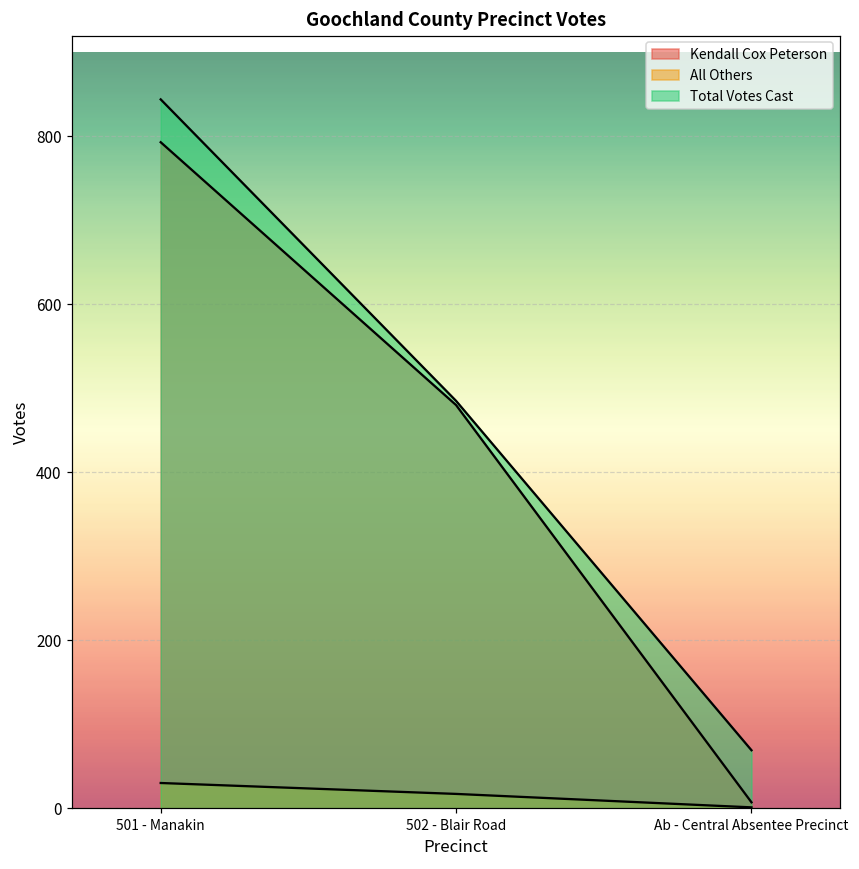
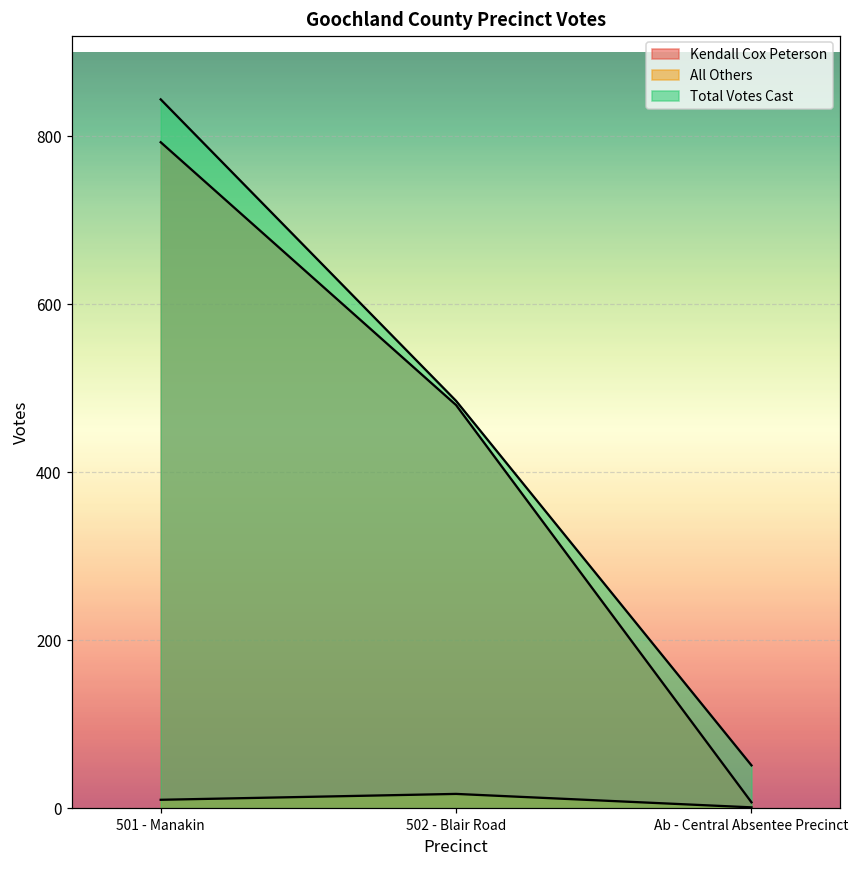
  {
    "Kendall Cox Peterson": {
      "501 - Manakin": 790,
      "502 - Blair Road": 480,
      "Ab - Central Absentee Precinct": 10
    },
    "All Others": {
-     "501 - Manakin": 30,
+     "501 - Manakin": 10,
      "502 - Blair Road": 20,
      "Ab - Central Absentee Precinct": 0
    },
    "Total Votes Cast": {
      "501 - Manakin": 840,
      "502 - Blair Road": 490,
-     "Ab - Central Absentee Precinct": 70
+     "Ab - Central Absentee Precinct": 50
    }
  }
